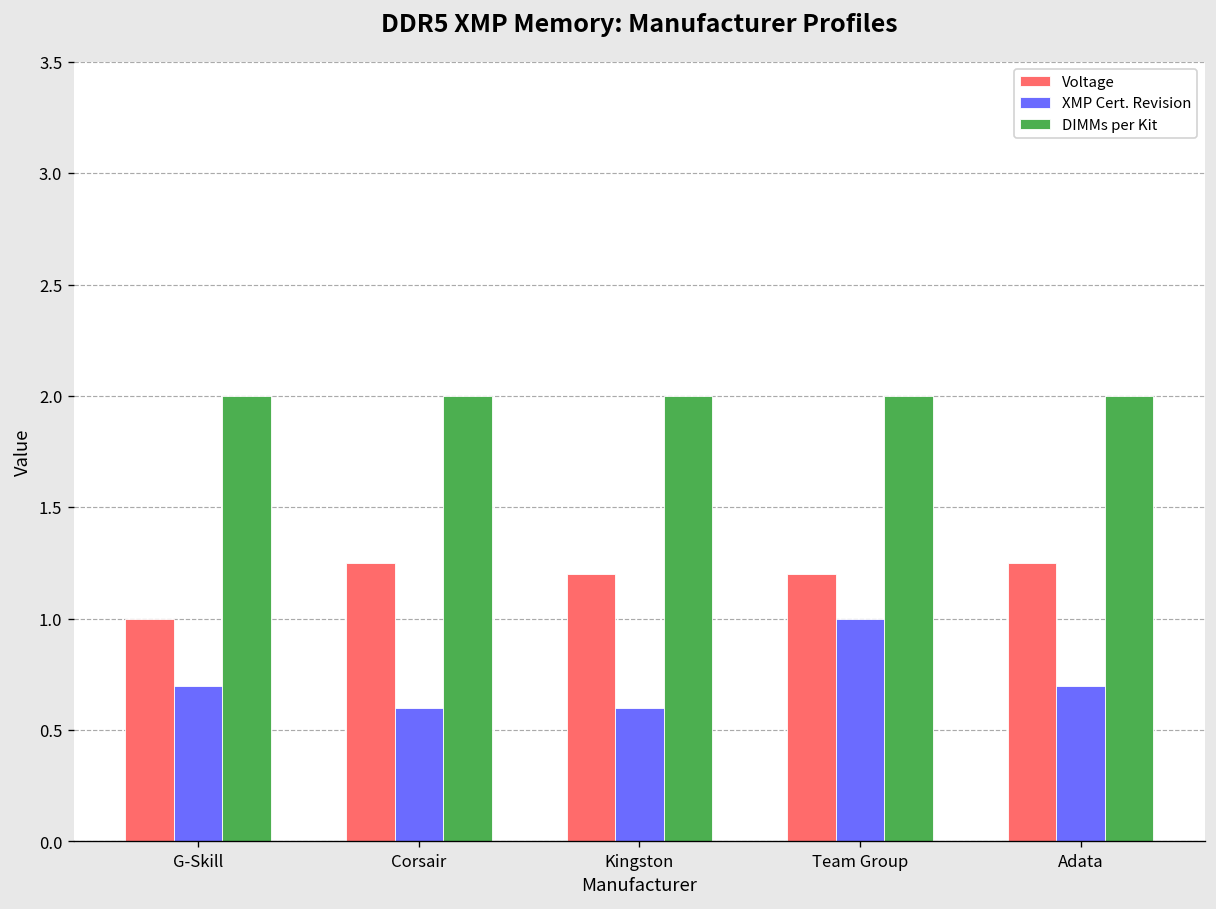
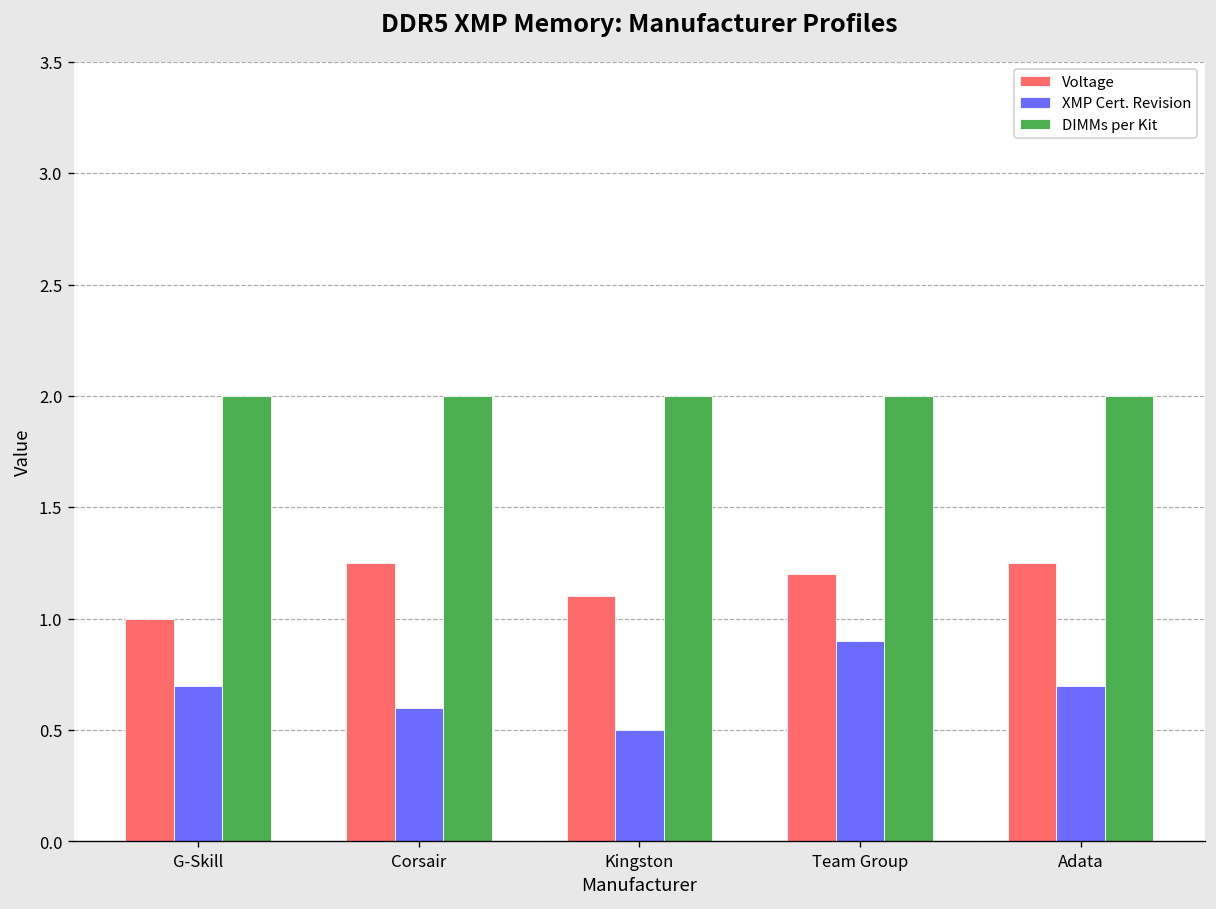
  {
    "Voltage": {
      "G-Skill": 1.0,
      "Corsair": 1.25,
-     "Kingston": 1.2,
+     "Kingston": 1.1,
      "Team Group": 1.2,
      "Adata": 1.25
    },
    "XMP Cert. Revision": {
      "G-Skill": 0.7,
      "Corsair": 0.6,
-     "Kingston": 0.6,
-     "Team Group": 1.0,
+     "Kingston": 0.5,
+     "Team Group": 0.9,
      "Adata": 0.7
    },
    "DIMMs per Kit": {
      "G-Skill": 2.0,
      "Corsair": 2.0,
      "Kingston": 2.0,
      "Team Group": 2.0,
      "Adata": 2.0
    }
  }
